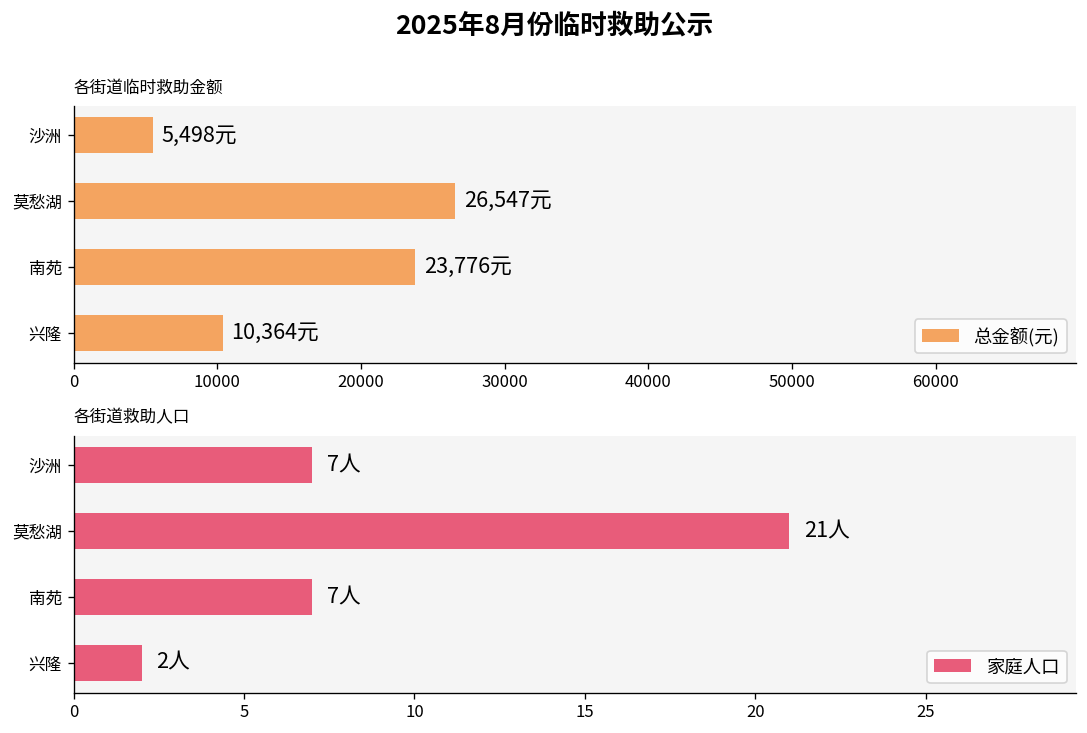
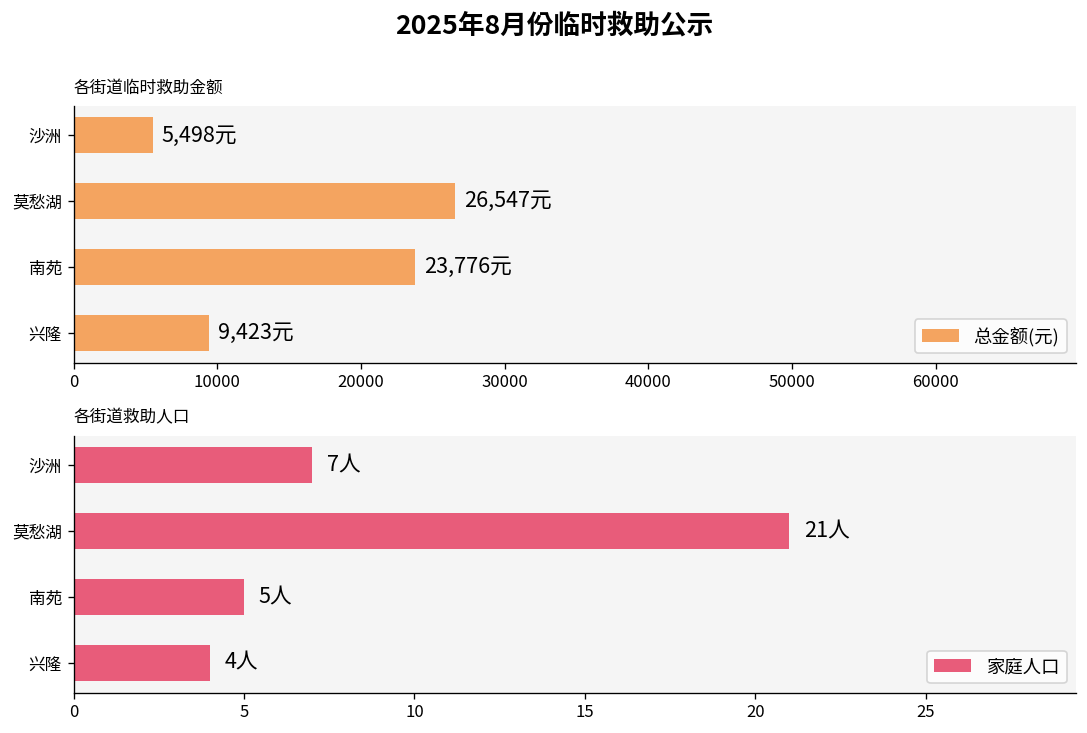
  {
    "各街道临时救助金额": {
      "沙洲": "5,498元",
      "莫愁湖": "26,547元",
      "南苑": "23,776元",
-     "兴隆": "10,364元"
+     "兴隆": "9,423元"
    },
    "各街道救助人口": {
      "沙洲": "7人",
      "莫愁湖": "21人",
-     "南苑": "7人",
-     "兴隆": "2人"
+     "南苑": "5人",
+     "兴隆": "4人"
    }
  }
